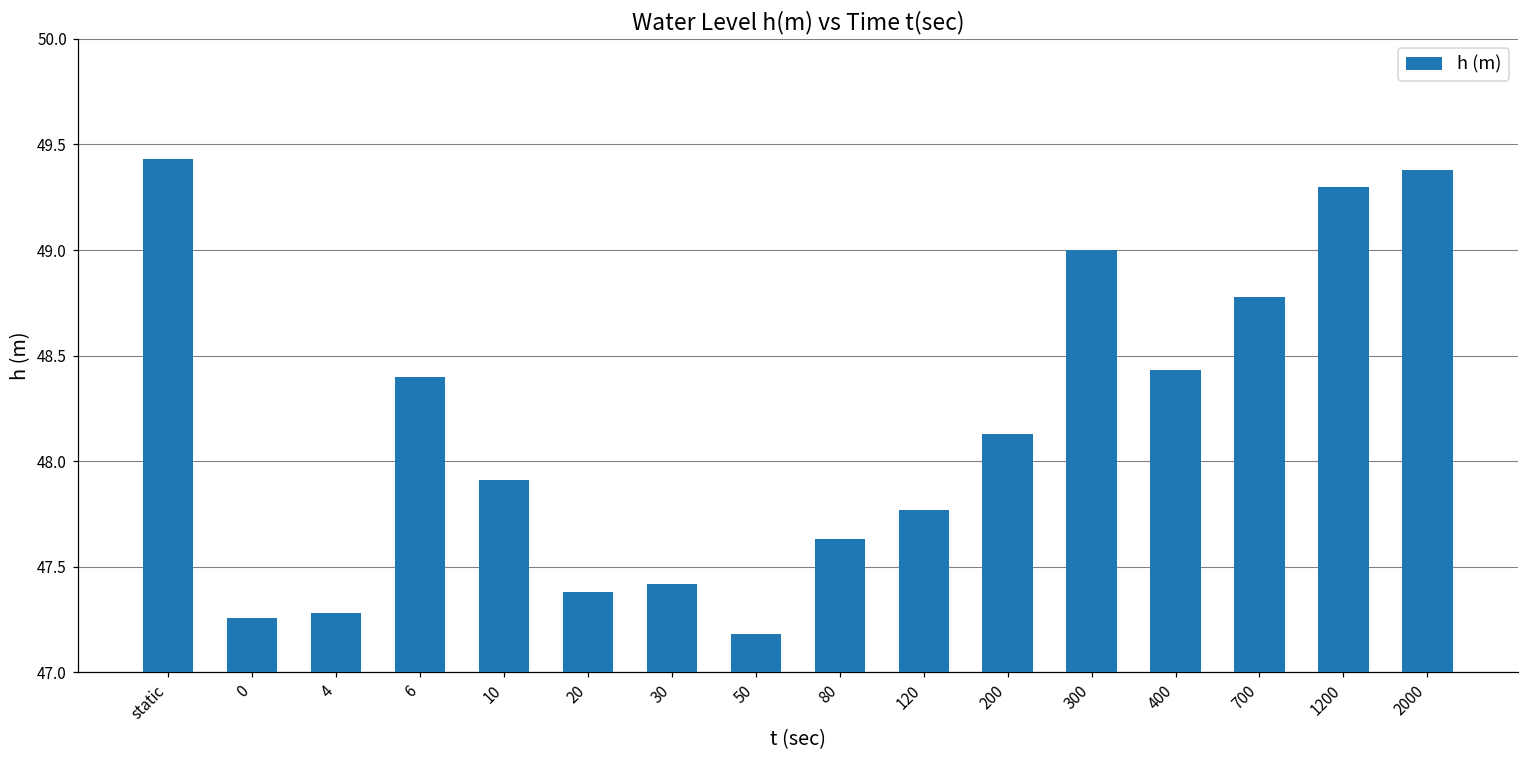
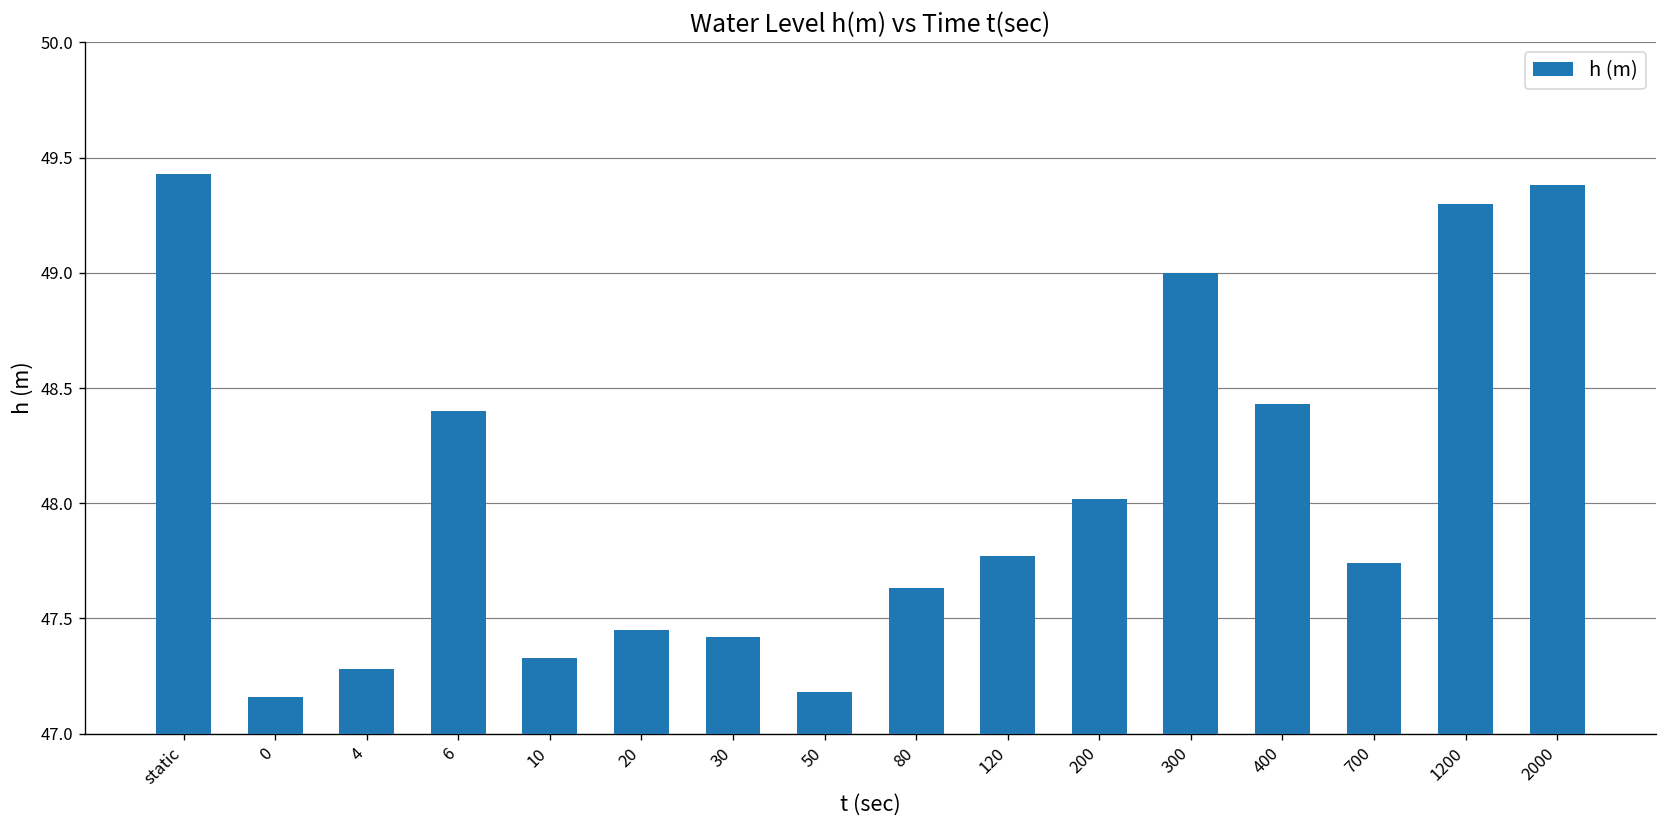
  {
    "static": 49.43,
-   "0": 47.26,
+   "0": 47.16,
    "4": 47.28,
    "6": 48.40,
-   "10": 47.91,
-   "20": 47.38,
+   "10": 47.33,
+   "20": 47.45,
    "30": 47.42,
    "50": 47.18,
    "80": 47.63,
    "120": 47.77,
-   "200": 48.13,
+   "200": 48.02,
    "300": 49.00,
    "400": 48.43,
-   "700": 48.78,
+   "700": 47.74,
    "1200": 49.30,
    "2000": 49.38
  }
